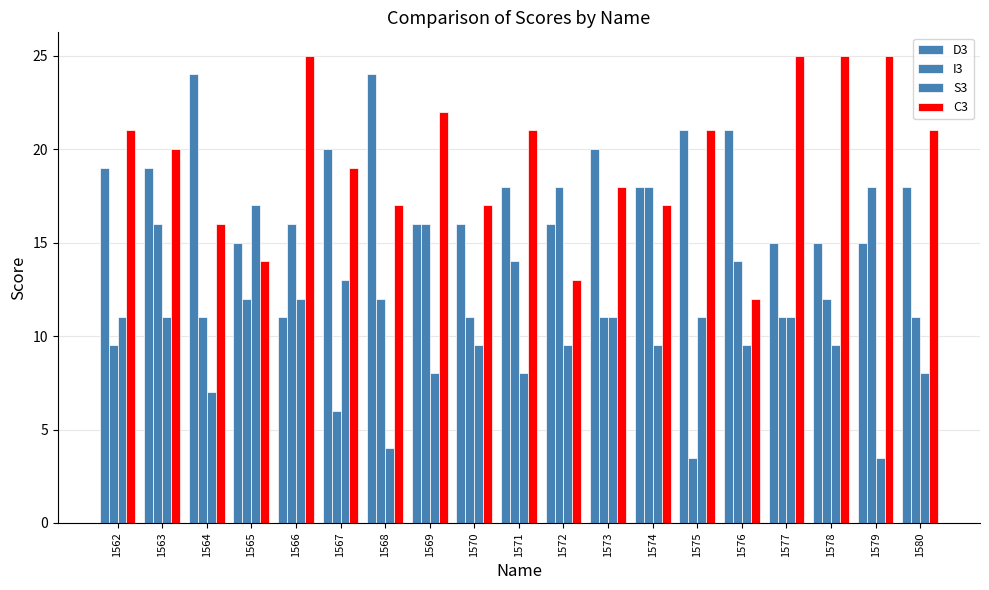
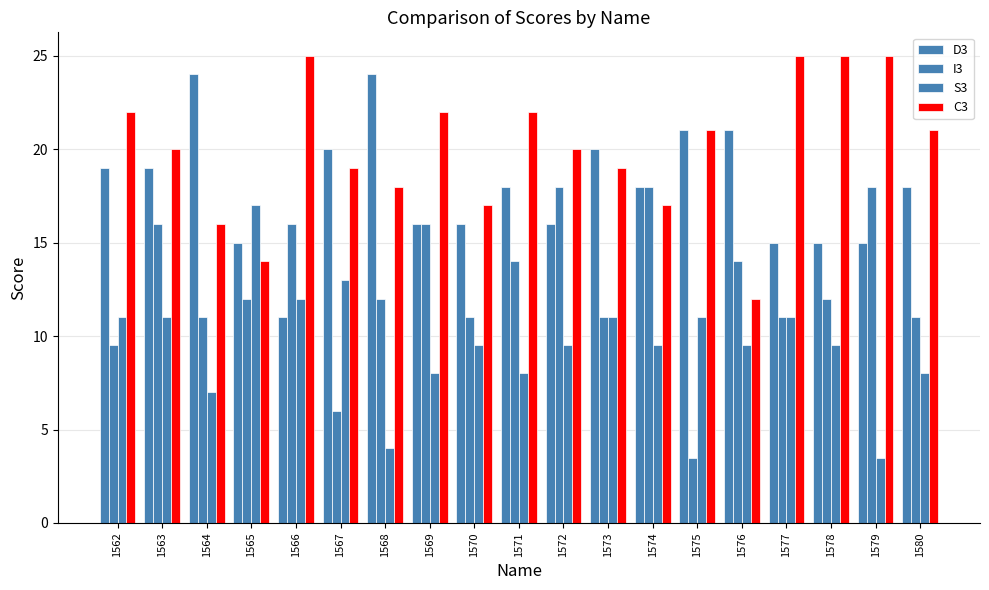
  {
    "C3": {
-     "1562": 21,
+     "1562": 22,
      "1563": 20,
      "1564": 16,
      "1565": 14,
      "1566": 25,
      "1567": 19,
-     "1568": 17,
+     "1568": 18,
      "1569": 22,
      "1570": 17,
-     "1571": 21,
-     "1572": 13,
-     "1573": 18,
+     "1571": 22,
+     "1572": 20,
+     "1573": 19,
      "1574": 17,
      "1575": 21,
      "1576": 12,
      "1577": 25,
      "1578": 25,
      "1579": 25,
      "1580": 21
    }
  }
